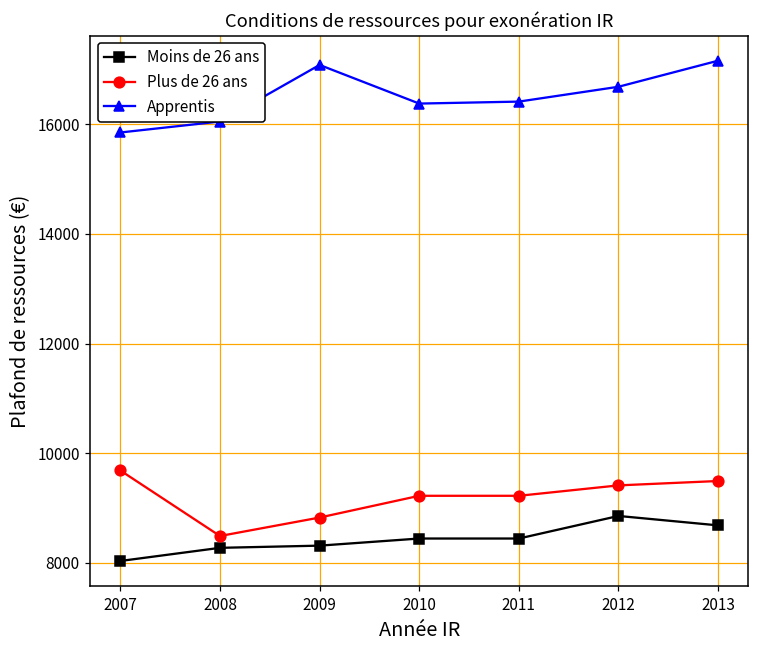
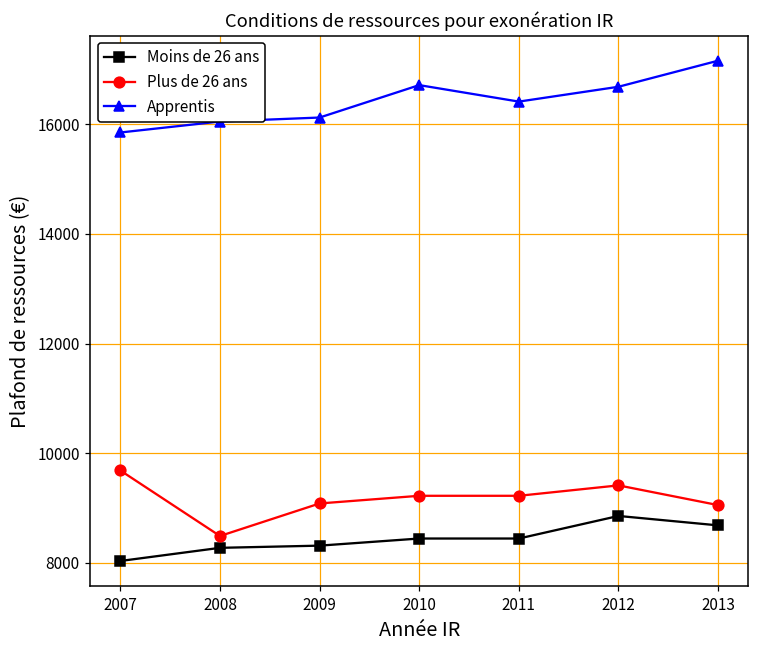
  {
    "Moins de 26 ans": {
      "2007": 8000,
      "2008": 8300,
      "2009": 8300,
      "2010": 8400,
      "2011": 8400,
      "2012": 8900,
      "2013": 8700
    },
    "Plus de 26 ans": {
      "2007": 9700,
      "2008": 8500,
-     "2009": 8800,
+     "2009": 9100,
      "2010": 9200,
      "2011": 9200,
      "2012": 9400,
-     "2013": 9500
+     "2013": 9100
    },
    "Apprentis": {
      "2007": 15900,
      "2008": 16100,
-     "2009": 17100,
-     "2010": 16400,
+     "2009": 16100,
+     "2010": 16700,
      "2011": 16400,
      "2012": 16700,
      "2013": 17200
    }
  }
